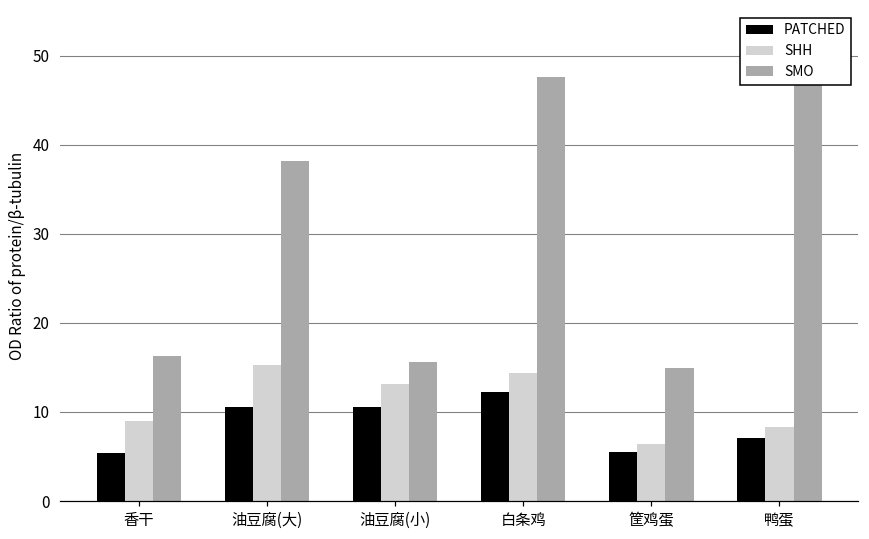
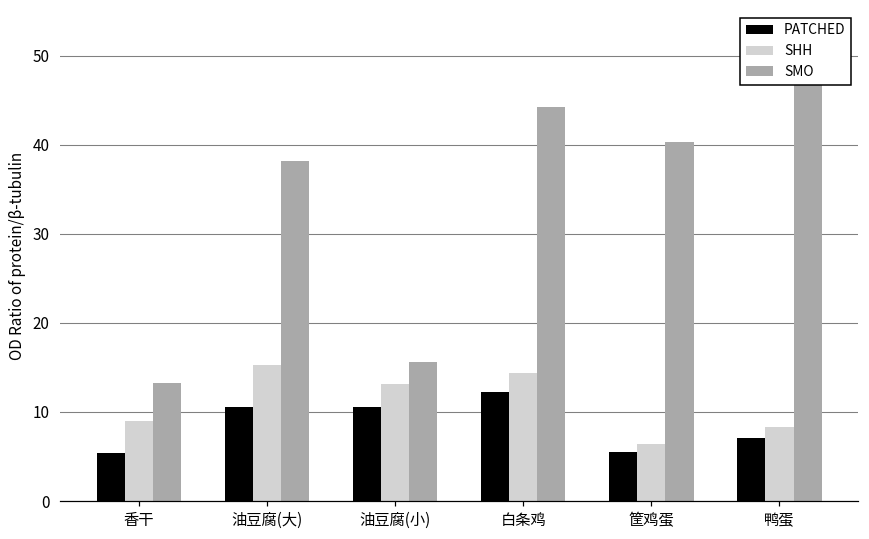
  {
    "PATCHED": {
      "香干": 5,
      "油豆腐(大)": 11,
      "油豆腐(小)": 11,
      "白条鸡": 12,
      "筐鸡蛋": 5,
      "鸭蛋": 7
    },
    "SHH": {
      "香干": 9,
      "油豆腐(大)": 15,
      "油豆腐(小)": 13,
      "白条鸡": 14,
      "筐鸡蛋": 6,
      "鸭蛋": 8
    },
    "SMO": {
-     "香干": 16,
+     "香干": 13,
      "油豆腐(大)": 38,
      "油豆腐(小)": 16,
-     "白条鸡": 48,
-     "筐鸡蛋": 15
+     "白条鸡": 44,
+     "筐鸡蛋": 40
    }
  }
